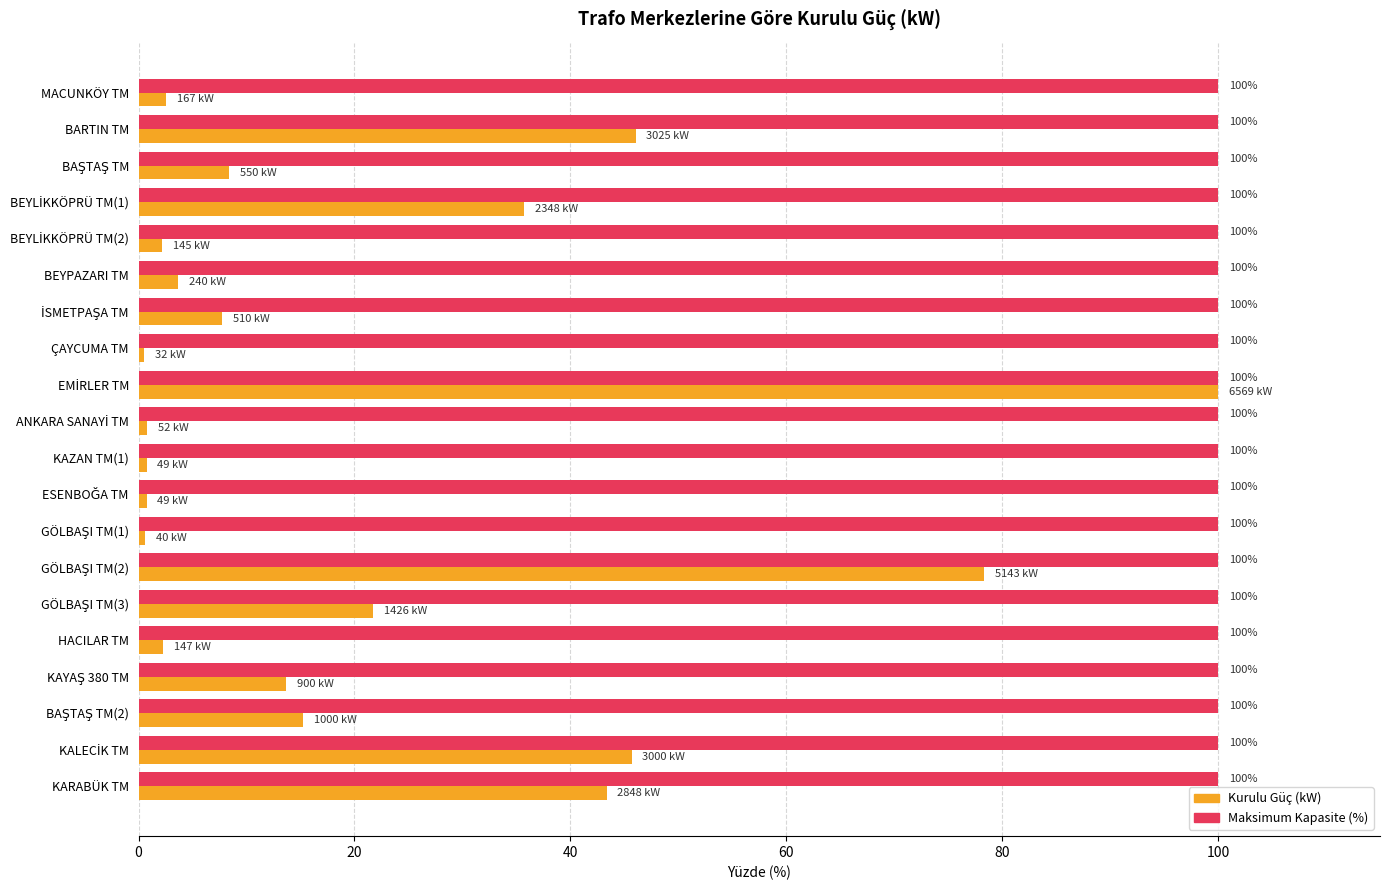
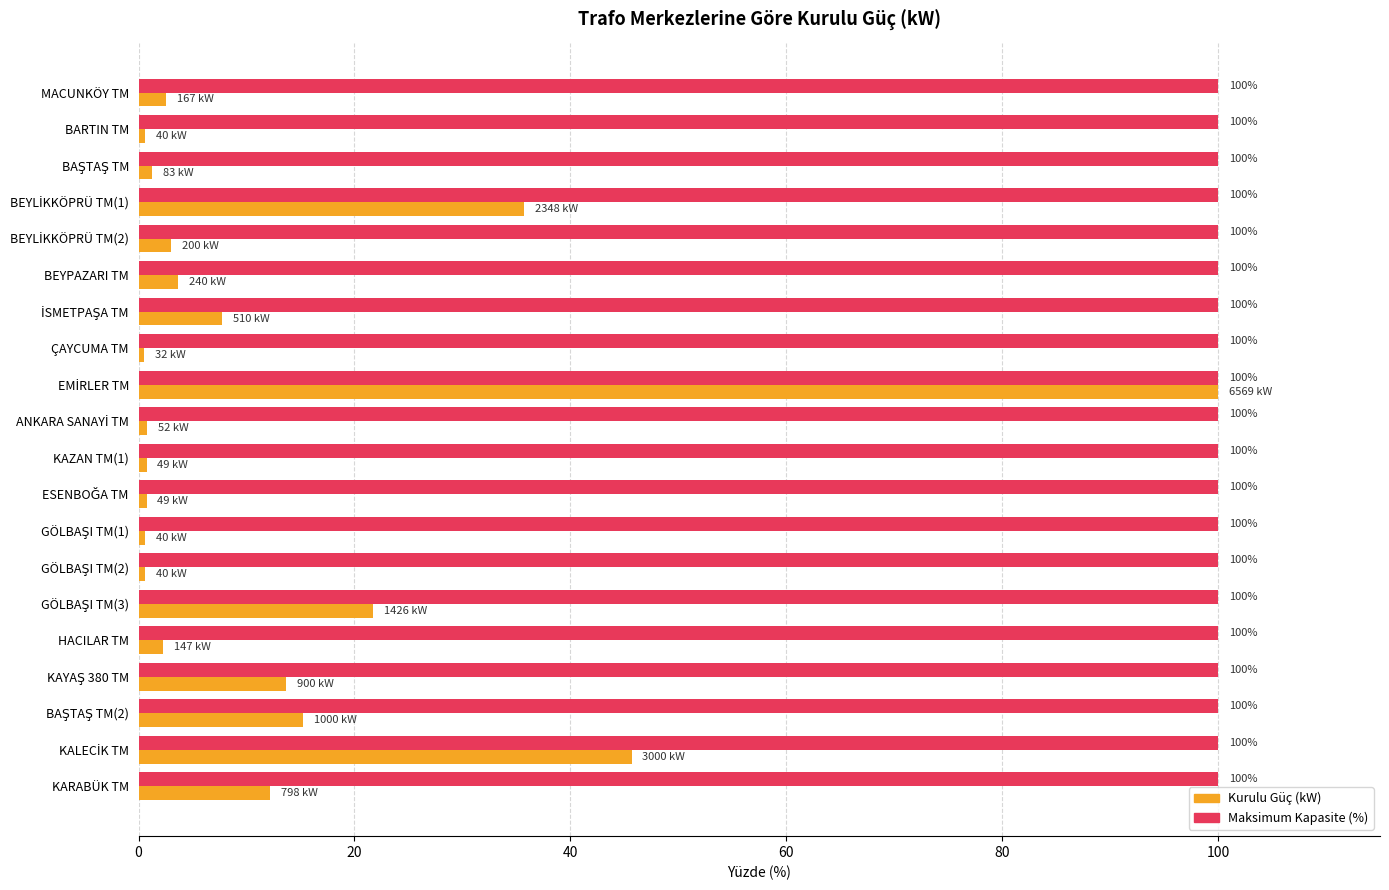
  {
    "Kurulu Güç (kW)": {
-     "BARTIN TM": "3025",
-     "BAŞTAŞ TM": "550",
-     "BEYLİKKÖPRÜ TM(2)": "145",
-     "GÖLBAŞI TM(2)": "5143",
-     "KARABÜK TM": "2848"
+     "BARTIN TM": "40",
+     "BAŞTAŞ TM": "83",
+     "BEYLİKKÖPRÜ TM(2)": "200",
+     "GÖLBAŞI TM(2)": "40",
+     "KARABÜK TM": "798"
    },
    "Maksimum Kapasite (%)": {
      "MACUNKÖY TM": "100%",
      "BARTIN TM": "100%",
      "BAŞTAŞ TM": "100%",
      "BEYLİKKÖPRÜ TM(1)": "100%",
      "BEYLİKKÖPRÜ TM(2)": "100%",
      "BEYPAZARI TM": "100%",
      "İSMETPAŞA TM": "100%",
      "ÇAYCUMA TM": "100%",
      "EMİRLER TM": "100%",
      "ANKARA SANAYİ TM": "100%",
      "KAZAN TM(1)": "100%",
      "ESENBOĞA TM": "100%",
      "GÖLBAŞI TM(1)": "100%",
      "GÖLBAŞI TM(2)": "100%",
      "GÖLBAŞI TM(3)": "100%",
      "HACILAR TM": "100%",
      "KAYAŞ 380 TM": "100%",
      "BAŞTAŞ TM(2)": "100%",
      "KALECİK TM": "100%",
      "KARABÜK TM": "100%"
    }
  }
